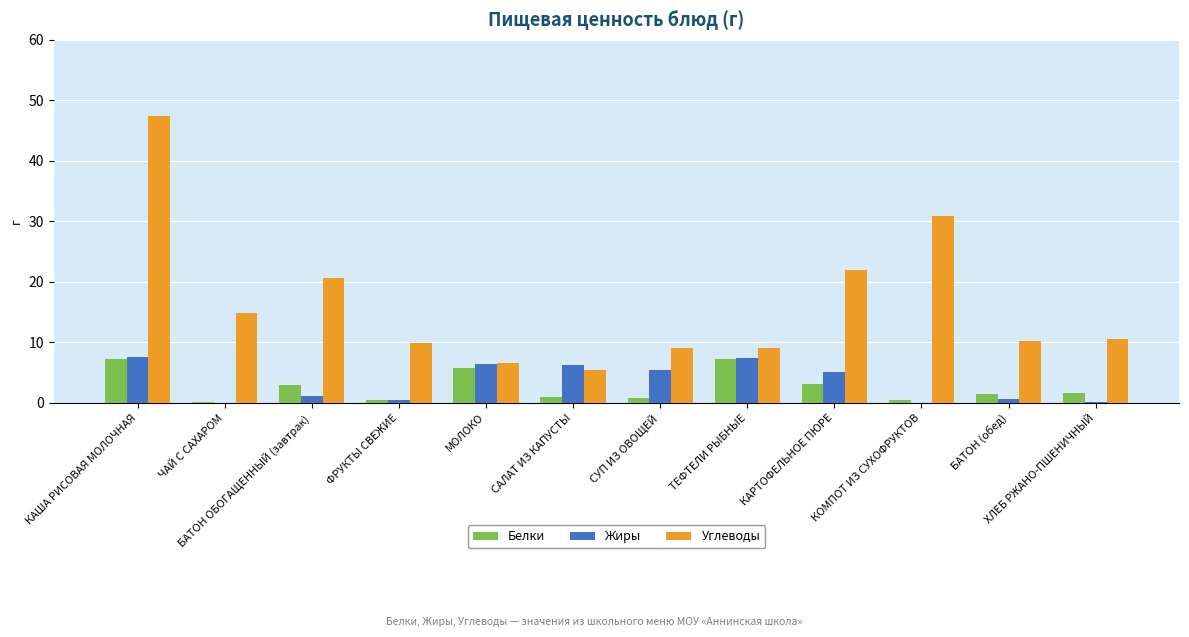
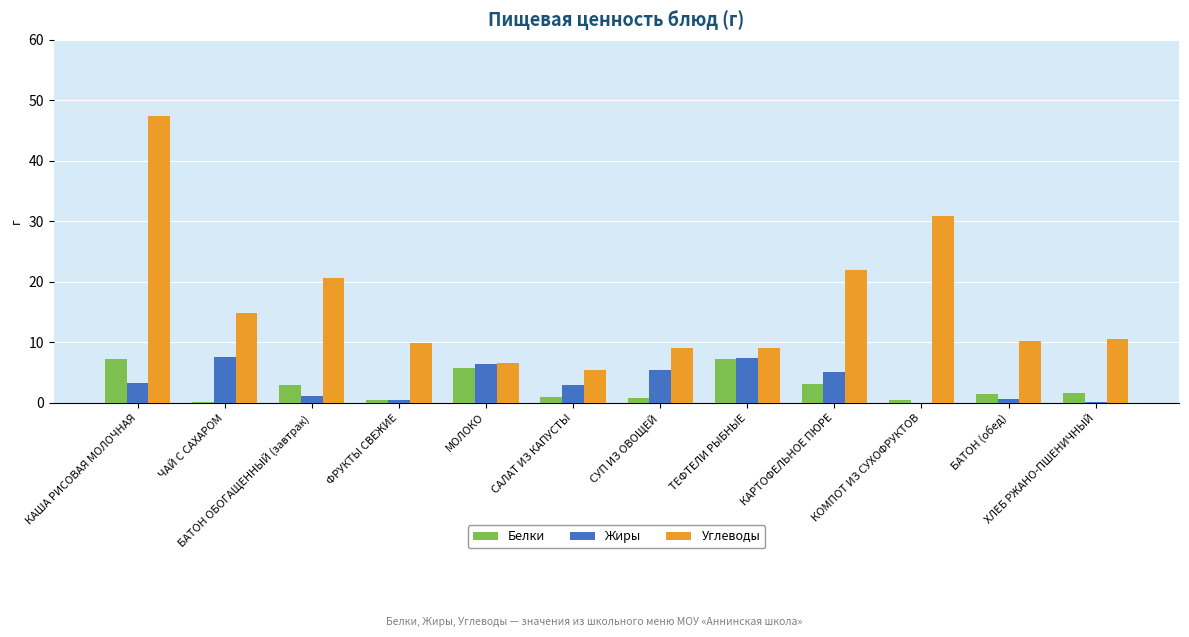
  {
    "Белки": {
      "КАША РИСОВАЯ МОЛОЧНАЯ": 7,
      "БАТОН ОБОГАЩЕННЫЙ (завтрак)": 3,
      "МОЛОКО": 6,
      "САЛАТ ИЗ КАПУСТЫ": 1,
      "СУП ИЗ ОВОЩЕЙ": 1,
      "ТЕФТЕЛИ РЫБНЫЕ": 7,
      "КАРТОФЕЛЬНОЕ ПЮРЕ": 3,
      "БАТОН (обед)": 2,
      "ХЛЕБ РЖАНО-ПШЕНИЧНЫЙ": 2
    },
    "Жиры": {
-     "КАША РИСОВАЯ МОЛОЧНАЯ": 8,
-     "ЧАЙ С САХАРОМ": 0,
+     "КАША РИСОВАЯ МОЛОЧНАЯ": 3,
+     "ЧАЙ С САХАРОМ": 8,
      "БАТОН ОБОГАЩЕННЫЙ (завтрак)": 1,
      "МОЛОКО": 6,
-     "САЛАТ ИЗ КАПУСТЫ": 6,
+     "САЛАТ ИЗ КАПУСТЫ": 3,
      "СУП ИЗ ОВОЩЕЙ": 6,
      "ТЕФТЕЛИ РЫБНЫЕ": 7,
      "КАРТОФЕЛЬНОЕ ПЮРЕ": 5,
      "КОМПОТ ИЗ СУХОФРУКТОВ": 0,
      "БАТОН (обед)": 1
    },
    "Углеводы": {
      "КАША РИСОВАЯ МОЛОЧНАЯ": 47,
      "ЧАЙ С САХАРОМ": 15,
      "БАТОН ОБОГАЩЕННЫЙ (завтрак)": 21,
      "ФРУКТЫ СВЕЖИЕ": 10,
      "МОЛОКО": 7,
      "САЛАТ ИЗ КАПУСТЫ": 6,
      "СУП ИЗ ОВОЩЕЙ": 9,
      "ТЕФТЕЛИ РЫБНЫЕ": 9,
      "КАРТОФЕЛЬНОЕ ПЮРЕ": 22,
      "КОМПОТ ИЗ СУХОФРУКТОВ": 31,
      "БАТОН (обед)": 10,
      "ХЛЕБ РЖАНО-ПШЕНИЧНЫЙ": 11
    }
  }
